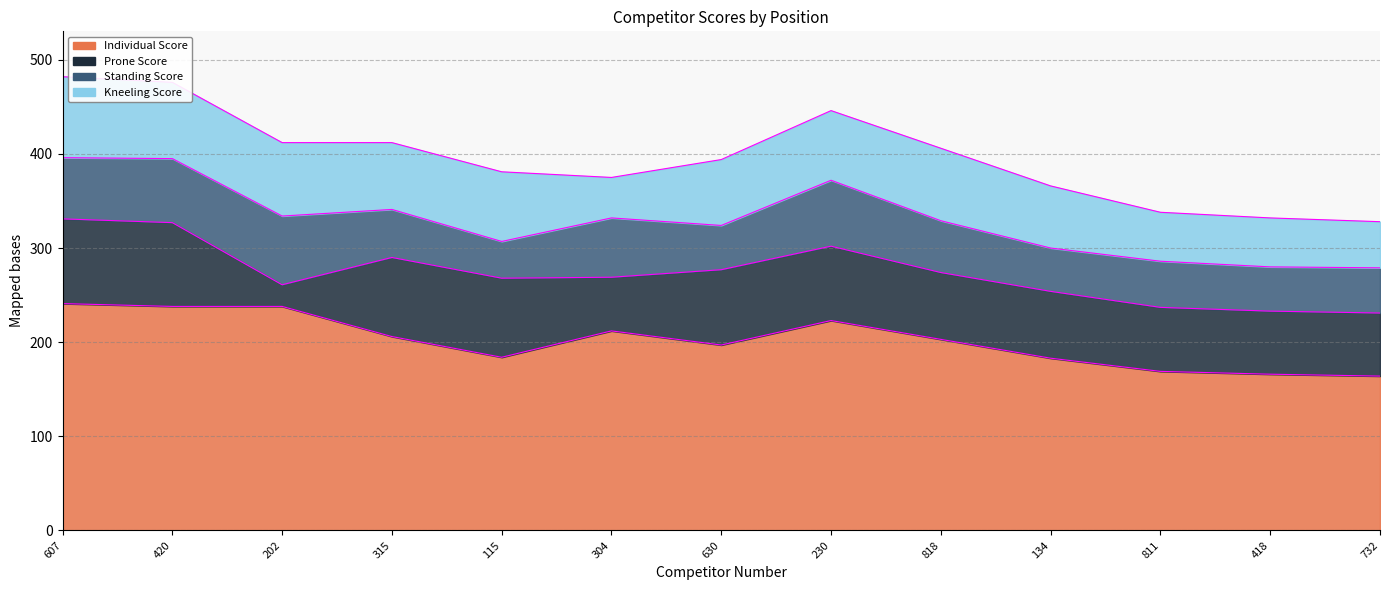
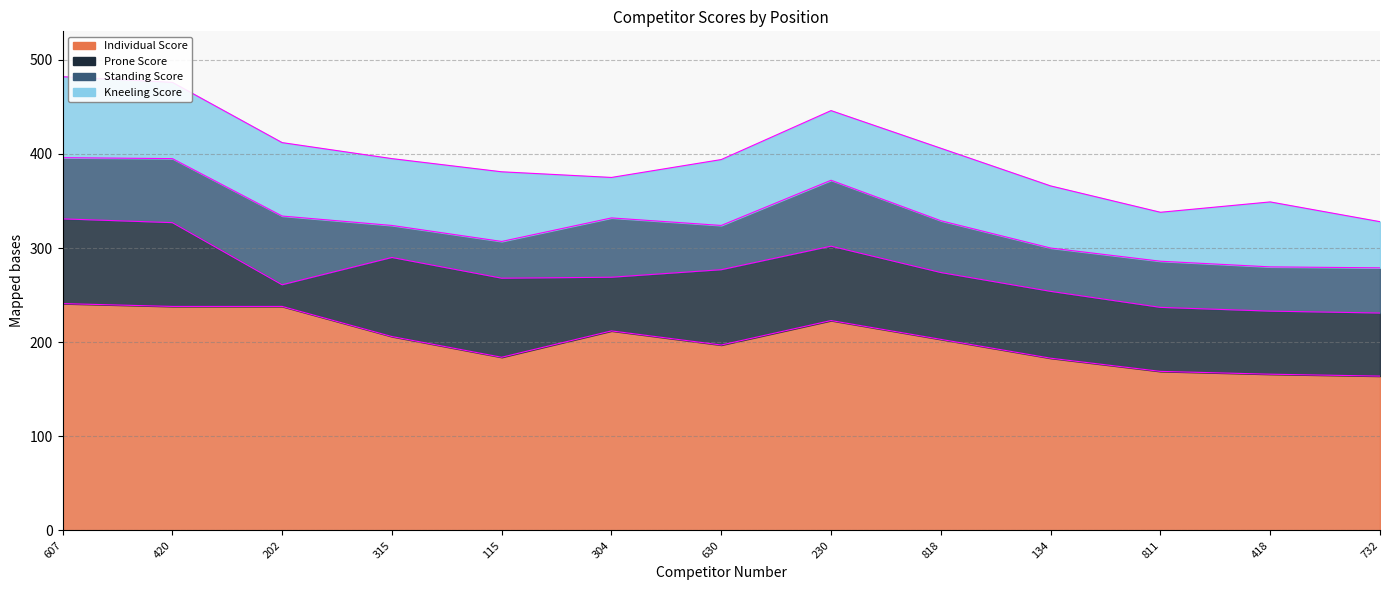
  {
    "Individual Score": {
      "607": 240,
      "420": 240,
      "202": 240,
      "315": 210,
      "115": 180,
      "304": 210,
      "630": 200,
      "230": 220,
      "818": 200,
      "134": 180,
      "811": 170,
      "418": 170,
      "732": 160
    },
    "Prone Score": {
      "607": 90,
      "420": 90,
      "202": 20,
      "315": 80,
      "115": 80,
      "304": 60,
      "630": 80,
      "230": 80,
      "818": 70,
      "134": 70,
      "811": 70,
      "418": 70,
      "732": 70
    },
    "Standing Score": {
      "607": 70,
      "420": 70,
      "202": 70,
-     "315": 50,
+     "315": 30,
      "115": 40,
      "304": 60,
      "630": 50,
      "230": 70,
      "818": 60,
      "134": 50,
      "811": 50,
      "418": 50,
      "732": 50
    },
    "Kneeling Score": {
      "607": 90,
      "202": 80,
      "315": 70,
      "115": 70,
      "304": 40,
      "630": 70,
      "230": 70,
      "818": 80,
      "134": 70,
      "811": 50,
-     "418": 50,
+     "418": 70,
      "732": 50
    }
  }
